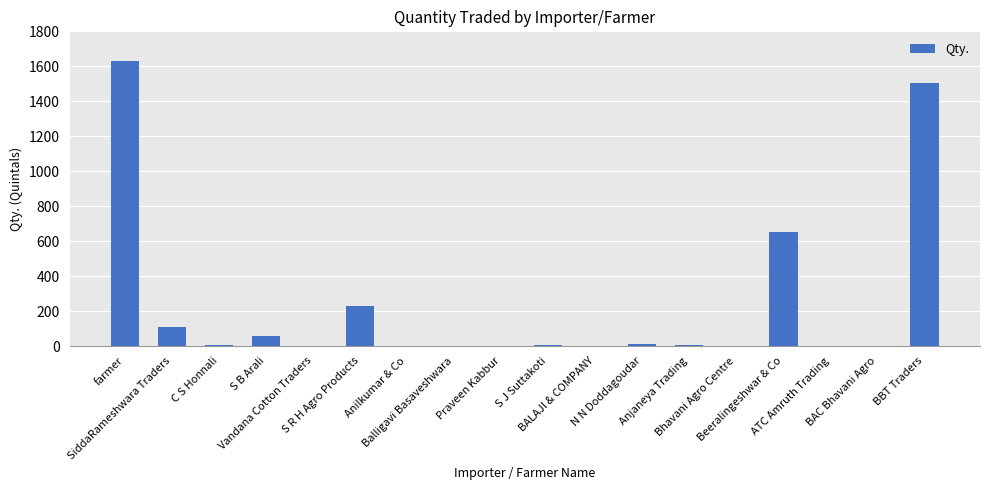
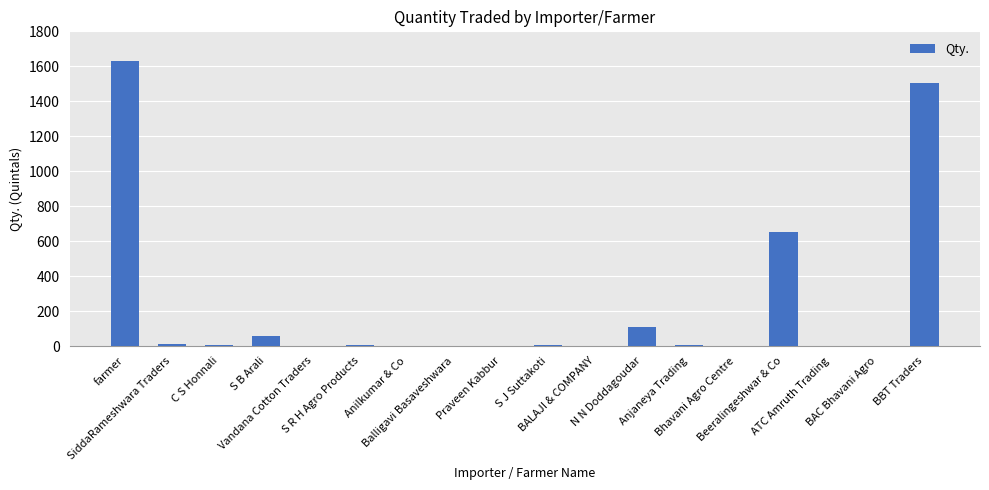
  {
    "farmer": 1630,
-   "SiddaRameshwara Traders": 110,
+   "SiddaRameshwara Traders": 10,
    "S B Arali": 60,
-   "S R H Agro Products": 230,
-   "N N Doddagoudar": 10,
+   "S R H Agro Products": 0,
+   "N N Doddagoudar": 110,
    "Beeralingeshwar & Co": 660,
    "BBT Traders": 1500
  }
